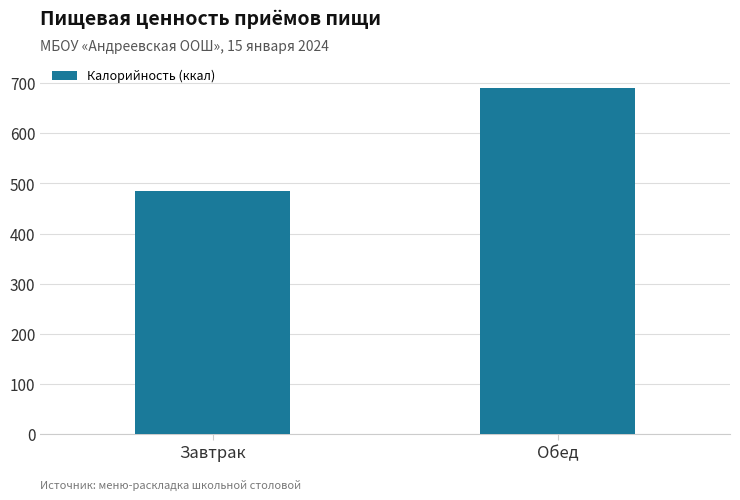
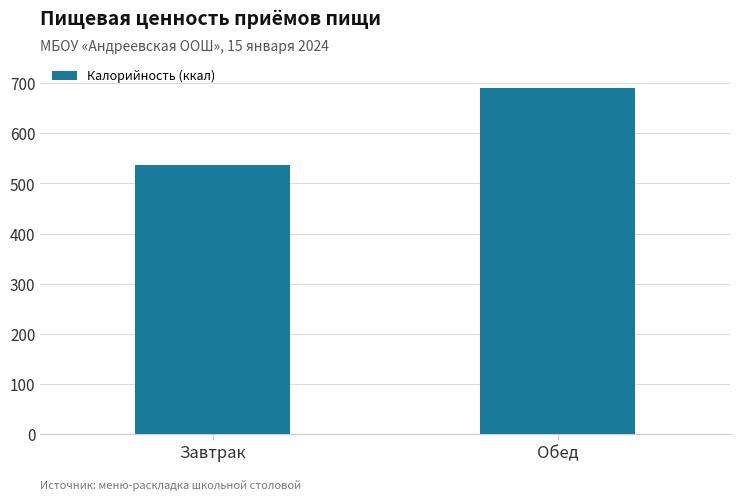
  {
-   "Завтрак": 490,
+   "Завтрак": 540,
    "Обед": 690
  }
